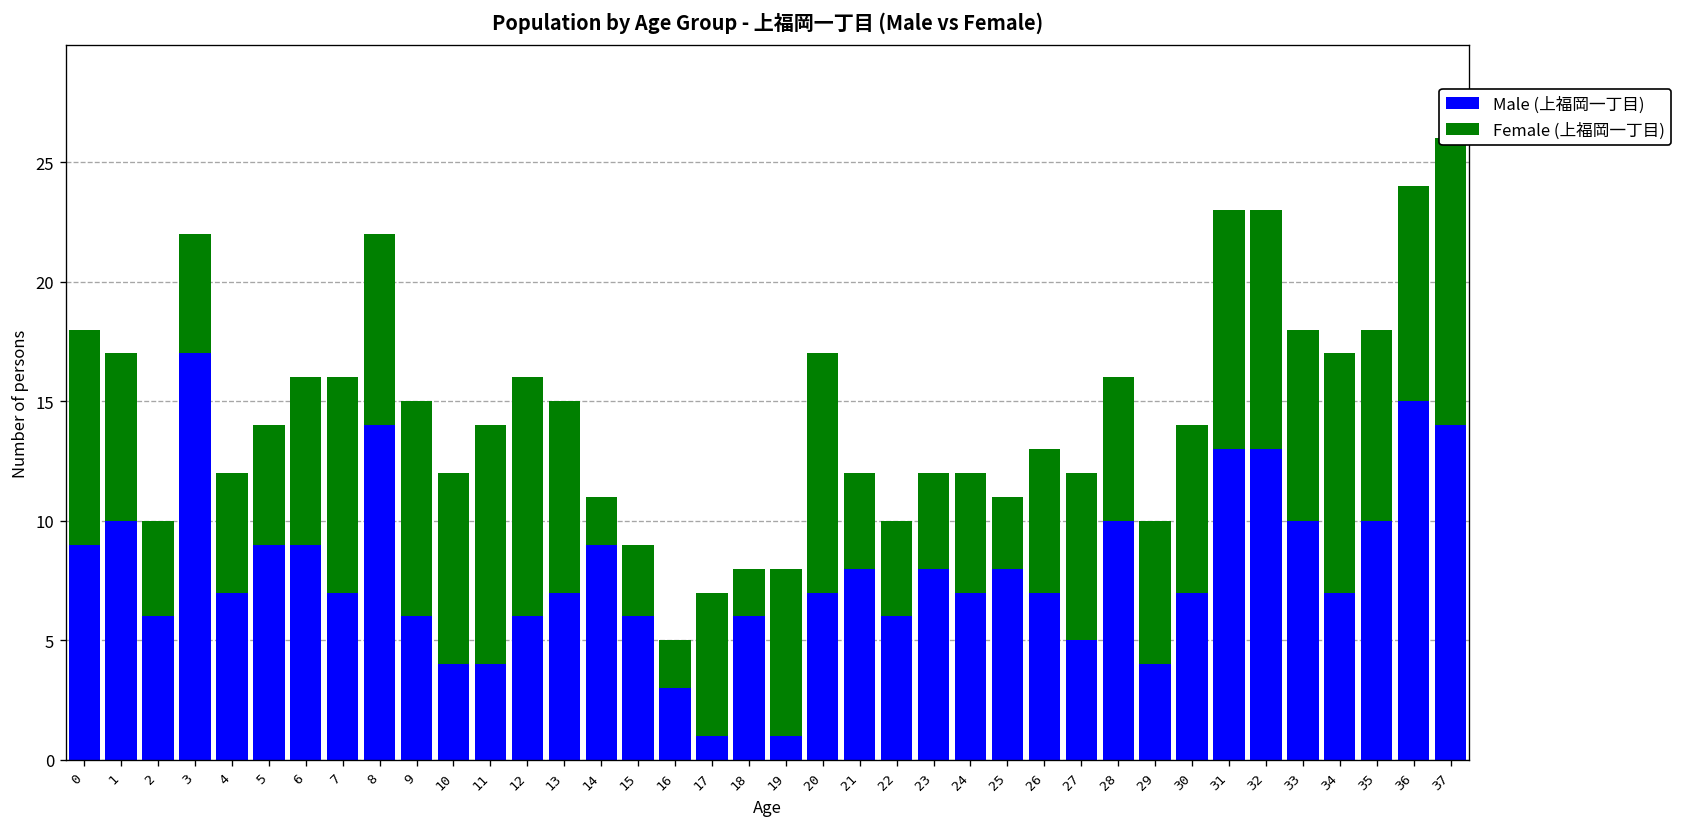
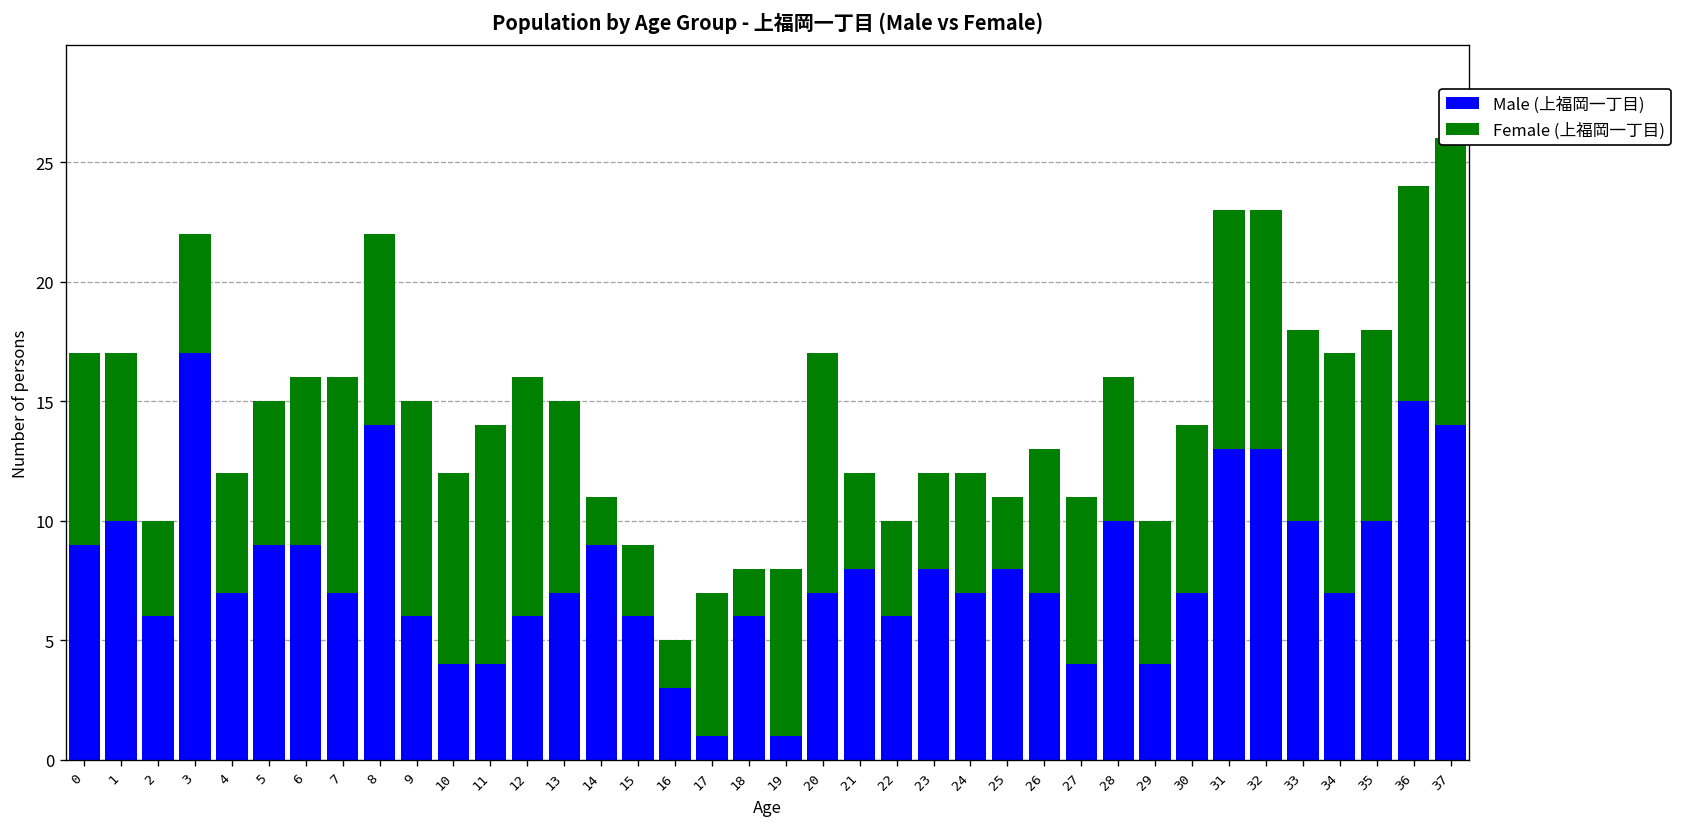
  {
    "Male (上福岡一丁目)": {
      "0": 9,
      "1": 10,
      "2": 6,
      "3": 17,
      "4": 7,
      "5": 9,
      "6": 9,
      "7": 7,
      "8": 14,
      "9": 6,
      "10": 4,
      "11": 4,
      "12": 6,
      "13": 7,
      "14": 9,
      "15": 6,
      "16": 3,
      "17": 1,
      "18": 6,
      "19": 1,
      "20": 7,
      "21": 8,
      "22": 6,
      "23": 8,
      "24": 7,
      "25": 8,
      "26": 7,
-     "27": 5,
+     "27": 4,
      "28": 10,
      "29": 4,
      "30": 7,
      "31": 13,
      "32": 13,
      "33": 10,
      "34": 7,
      "35": 10,
      "36": 15,
      "37": 14
    },
    "Female (上福岡一丁目)": {
-     "0": 9,
+     "0": 8,
      "1": 7,
      "2": 4,
      "3": 5,
      "4": 5,
-     "5": 5,
+     "5": 6,
      "6": 7,
      "7": 9,
      "8": 8,
      "9": 9,
      "10": 8,
      "11": 10,
      "12": 10,
      "13": 8,
      "14": 2,
      "15": 3,
      "16": 2,
      "17": 6,
      "18": 2,
      "19": 7,
      "20": 10,
      "21": 4,
      "22": 4,
      "23": 4,
      "24": 5,
      "25": 3,
      "26": 6,
      "27": 7,
      "28": 6,
      "29": 6,
      "30": 7,
      "31": 10,
      "32": 10,
      "33": 8,
      "34": 10,
      "35": 8,
      "36": 9
    }
  }
